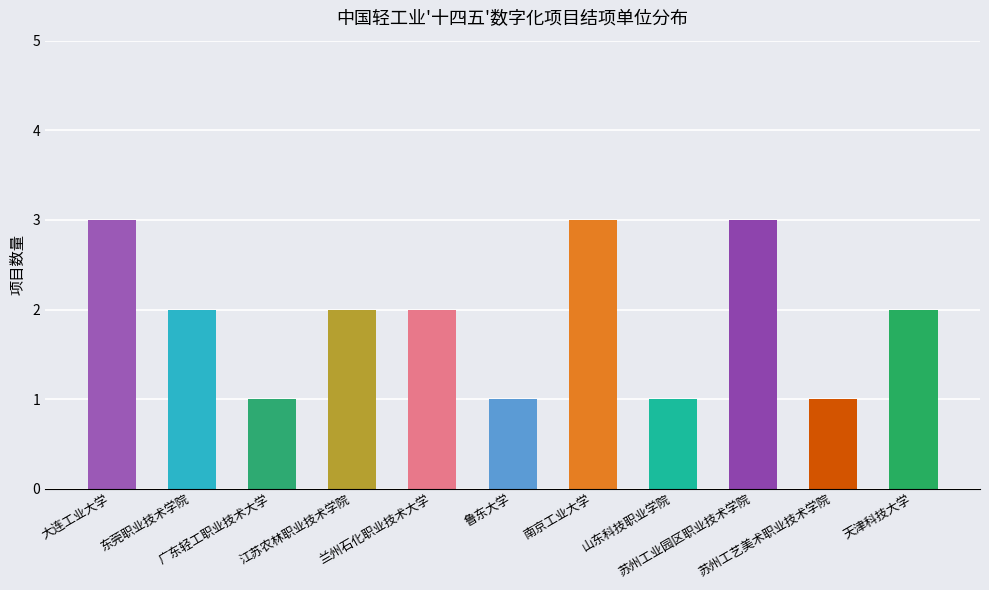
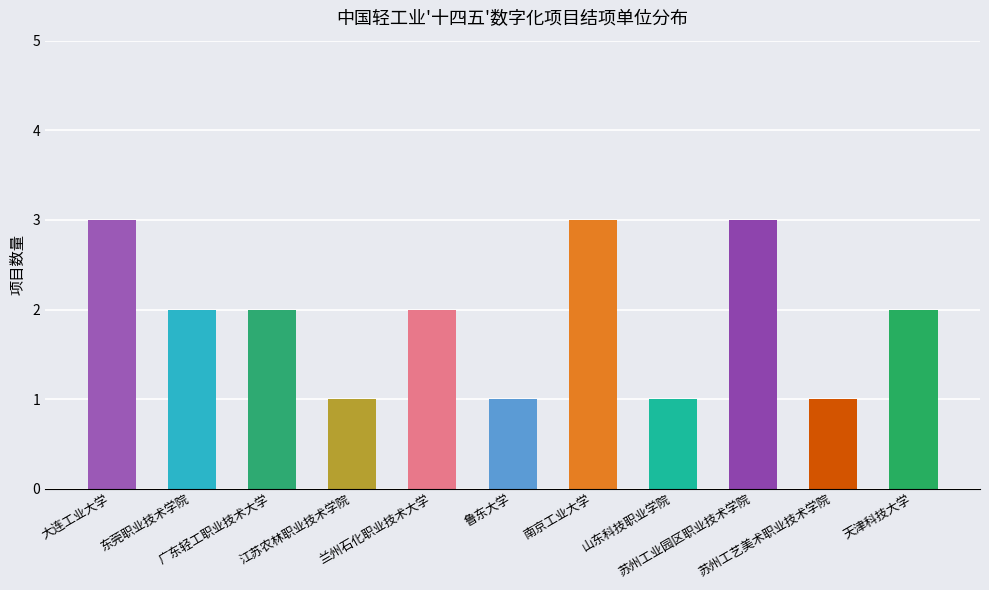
  {
    "大连工业大学": 3,
    "东莞职业技术学院": 2,
-   "广东轻工职业技术大学": 1,
-   "江苏农林职业技术学院": 2,
+   "广东轻工职业技术大学": 2,
+   "江苏农林职业技术学院": 1,
    "兰州石化职业技术大学": 2,
    "鲁东大学": 1,
    "南京工业大学": 3,
    "山东科技职业学院": 1,
    "苏州工业园区职业技术学院": 3,
    "苏州工艺美术职业技术学院": 1,
    "天津科技大学": 2
  }
